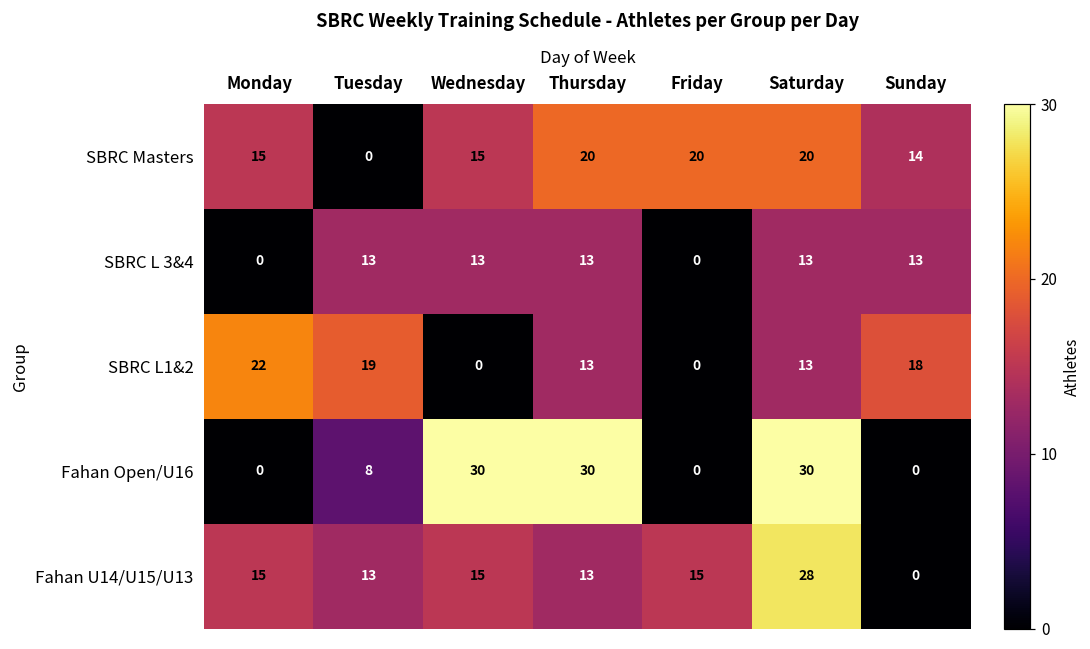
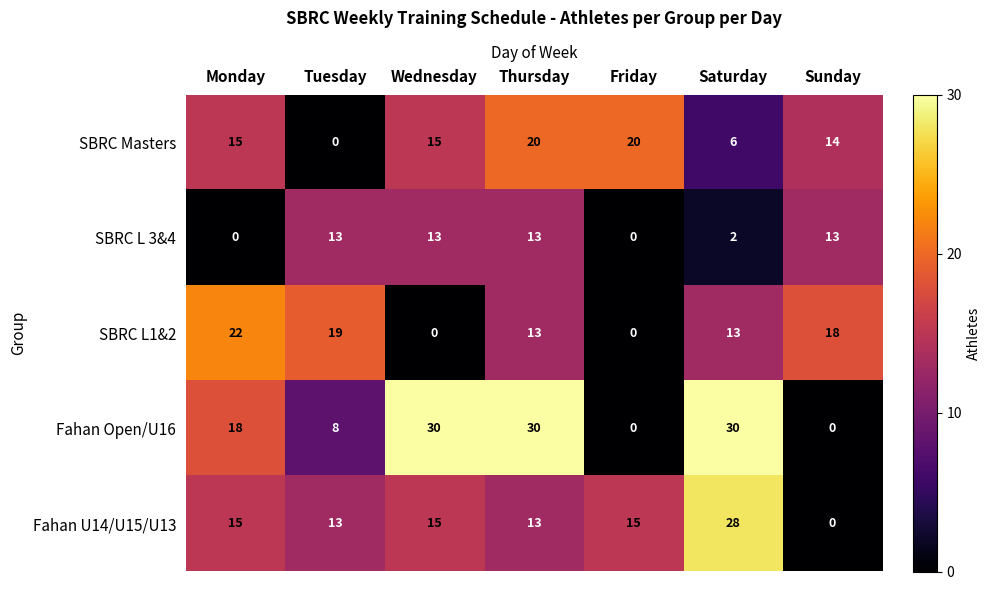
  {
    "SBRC Masters": {
      "Monday": 15,
      "Tuesday": 0,
      "Wednesday": 15,
      "Thursday": 20,
      "Friday": 20,
-     "Saturday": 20,
+     "Saturday": 6,
      "Sunday": 14
    },
    "SBRC L 3&4": {
      "Monday": 0,
      "Tuesday": 13,
      "Wednesday": 13,
      "Thursday": 13,
      "Friday": 0,
-     "Saturday": 13,
+     "Saturday": 2,
      "Sunday": 13
    },
    "SBRC L1&2": {
      "Monday": 22,
      "Tuesday": 19,
      "Wednesday": 0,
      "Thursday": 13,
      "Friday": 0,
      "Saturday": 13,
      "Sunday": 18
    },
    "Fahan Open/U16": {
-     "Monday": 0,
+     "Monday": 18,
      "Tuesday": 8,
      "Wednesday": 30,
      "Thursday": 30,
      "Friday": 0,
      "Saturday": 30,
      "Sunday": 0
    },
    "Fahan U14/U15/U13": {
      "Monday": 15,
      "Tuesday": 13,
      "Wednesday": 15,
      "Thursday": 13,
      "Friday": 15,
      "Saturday": 28,
      "Sunday": 0
    }
  }
